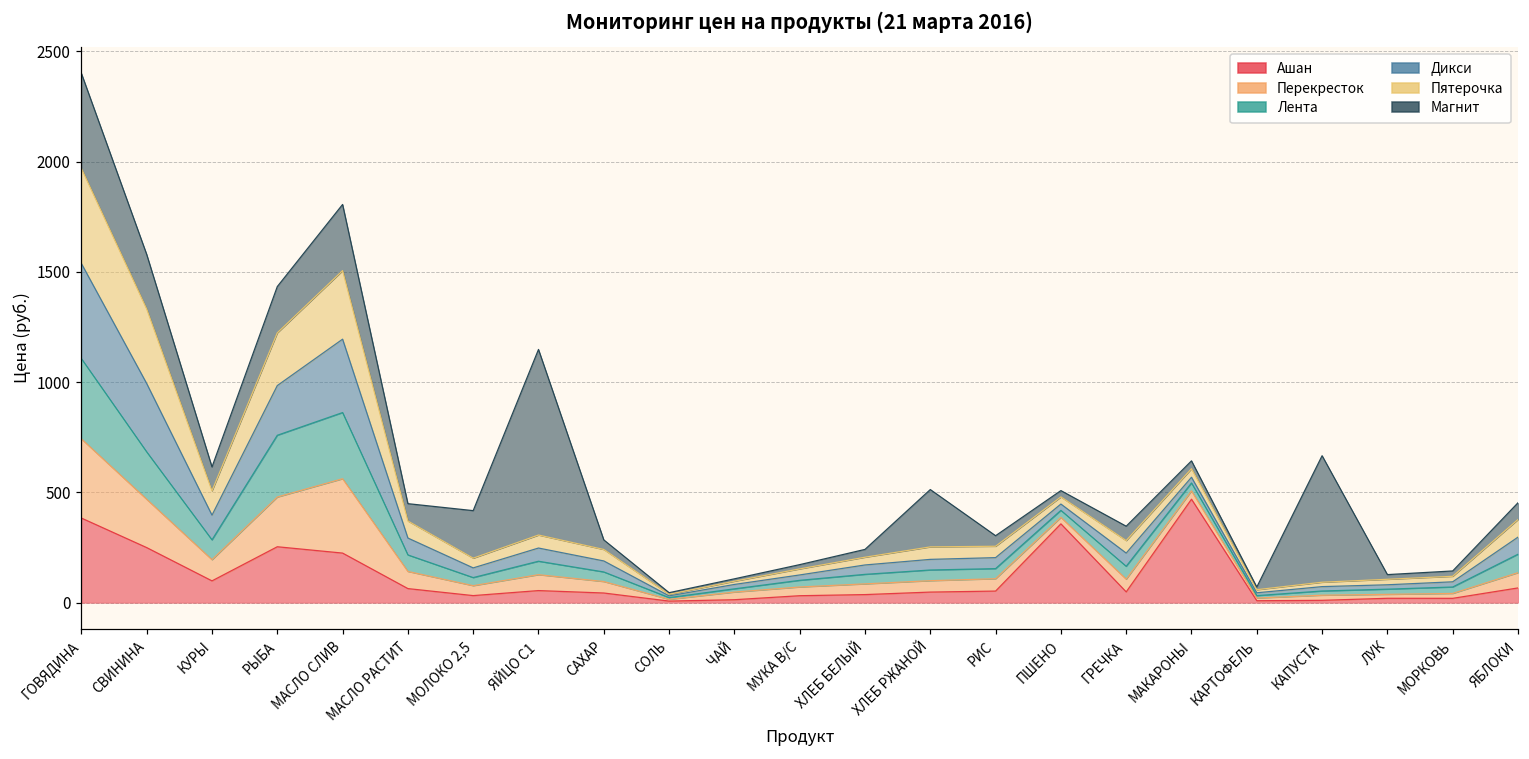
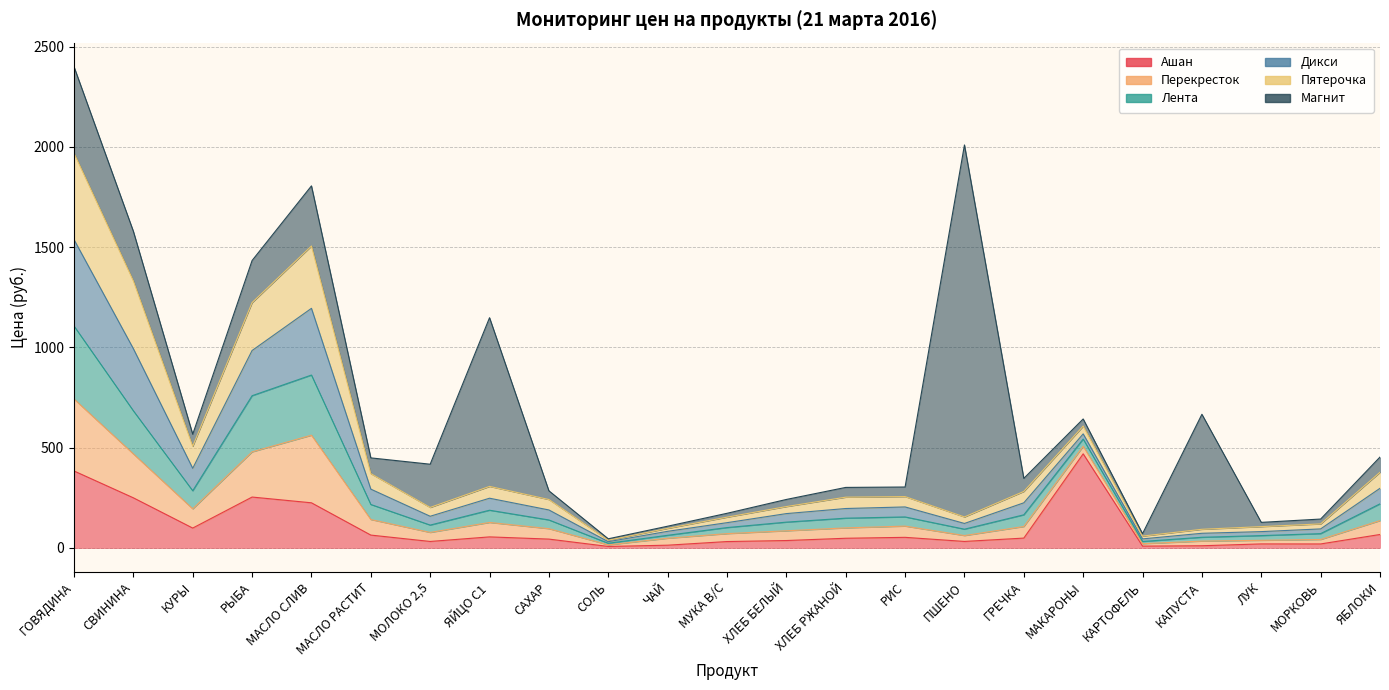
  {
    "Ашан": {
      "ГОВЯДИНА": 380,
      "СВИНИНА": 250,
      "КУРЫ": 100,
      "РЫБА": 250,
      "МАСЛО СЛИВ": 230,
      "МАСЛО РАСТИТ": 60,
      "МОЛОКО 2,5": 30,
      "ЯЙЦО С1": 60,
      "САХАР": 40,
      "ЧАЙ": 10,
      "МУКА В/С": 30,
      "ХЛЕБ БЕЛЫЙ": 40,
      "ХЛЕБ РЖАНОЙ": 50,
      "РИС": 50,
-     "ПШЕНО": 360,
+     "ПШЕНО": 30,
      "ГРЕЧКА": 50,
      "МАКАРОНЫ": 470,
      "КАПУСТА": 10,
      "ЛУК": 20,
      "МОРКОВЬ": 20,
      "ЯБЛОКИ": 70
    },
    "Магнит": {
      "ГОВЯДИНА": 430,
      "СВИНИНА": 250,
-     "КУРЫ": 110,
+     "КУРЫ": 60,
      "РЫБА": 210,
      "МАСЛО СЛИВ": 300,
      "МАСЛО РАСТИТ": 80,
      "МОЛОКО 2,5": 220,
      "ЯЙЦО С1": 840,
      "САХАР": 40,
      "МУКА В/С": 20,
      "ХЛЕБ БЕЛЫЙ": 40,
-     "ХЛЕБ РЖАНОЙ": 260,
+     "ХЛЕБ РЖАНОЙ": 50,
      "РИС": 50,
-     "ПШЕНО": 30,
+     "ПШЕНО": 1860,
      "ГРЕЧКА": 70,
      "МАКАРОНЫ": 40,
      "КАПУСТА": 570,
      "ЛУК": 20,
      "МОРКОВЬ": 20,
      "ЯБЛОКИ": 80
    }
  }
